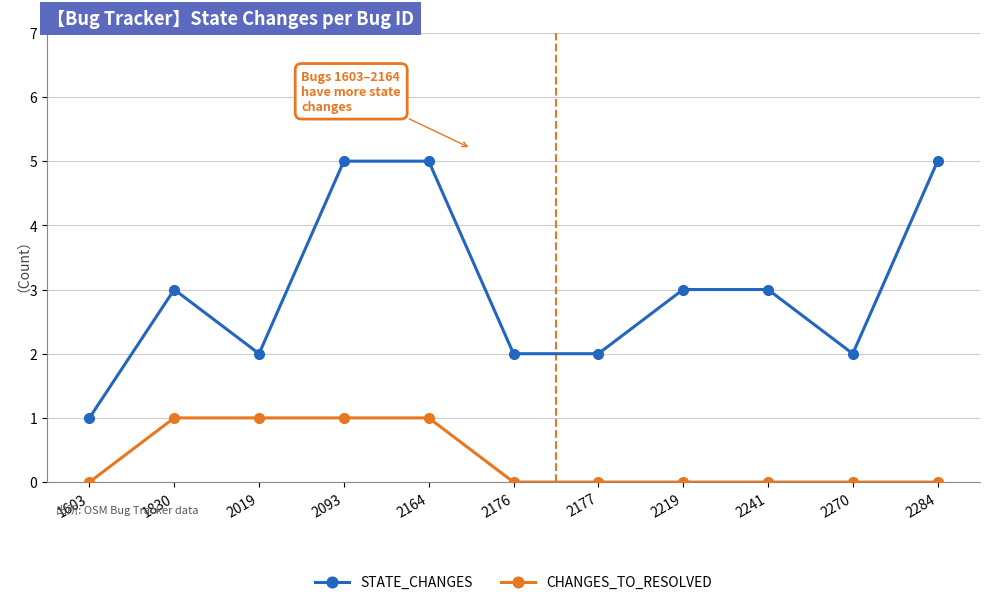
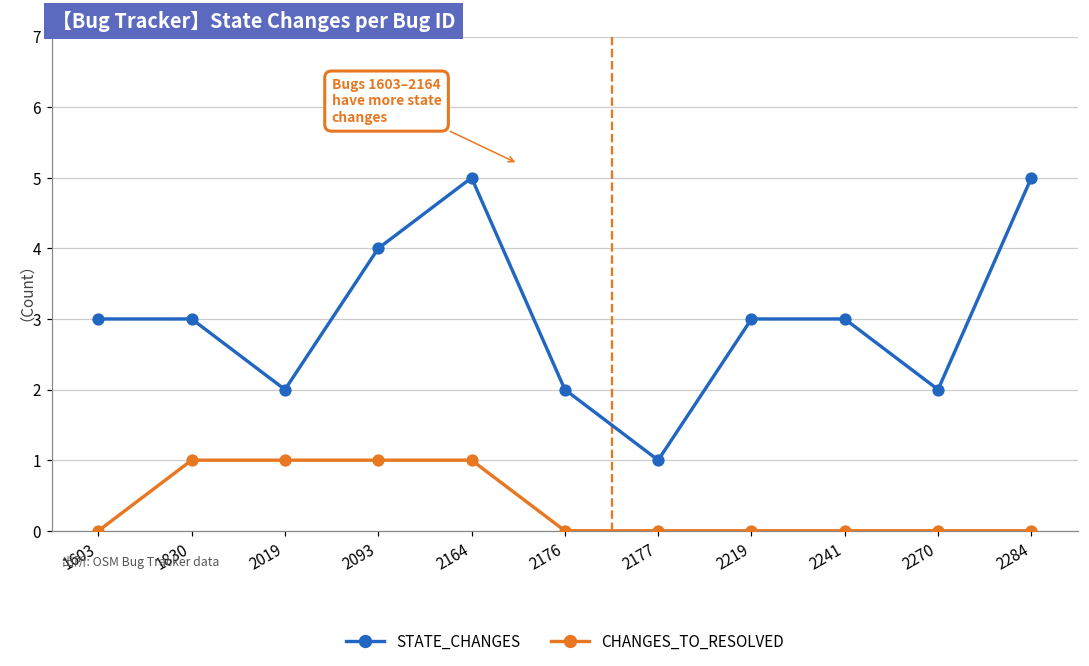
  {
    "STATE_CHANGES": {
-     "1603": 1,
+     "1603": 3,
      "1830": 3,
      "2019": 2,
-     "2093": 5,
+     "2093": 4,
      "2176": 2,
-     "2177": 2,
+     "2177": 1,
      "2219": 3,
      "2241": 3,
      "2270": 2,
      "2284": 5
    },
    "CHANGES_TO_RESOLVED": {
      "1603": 0,
      "1830": 1,
      "2019": 1,
      "2093": 1,
      "2164": 1,
      "2176": 0,
      "2177": 0,
      "2219": 0,
      "2241": 0,
      "2270": 0,
      "2284": 0
    }
  }
